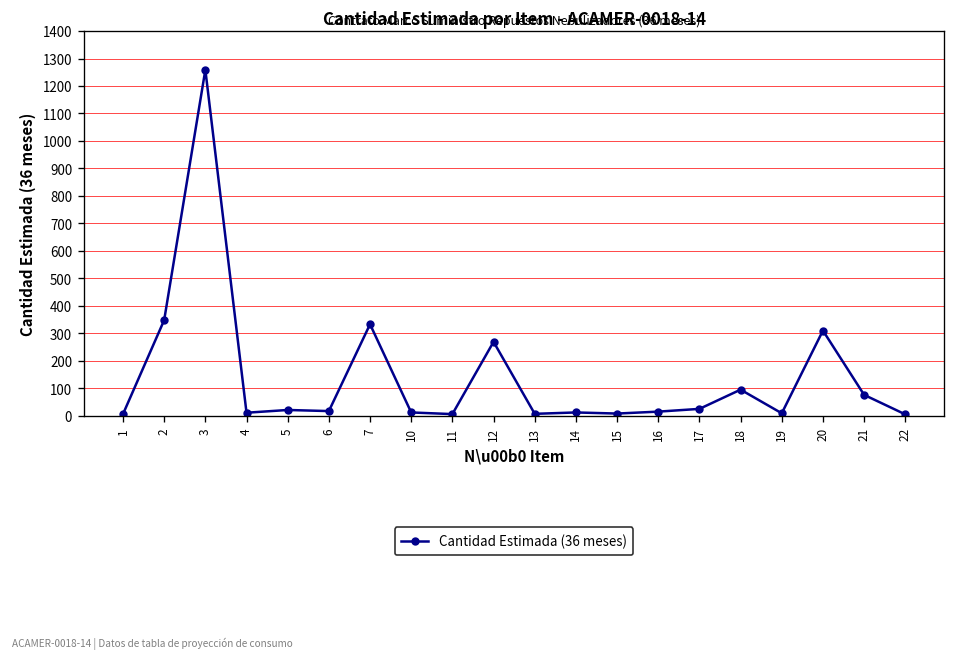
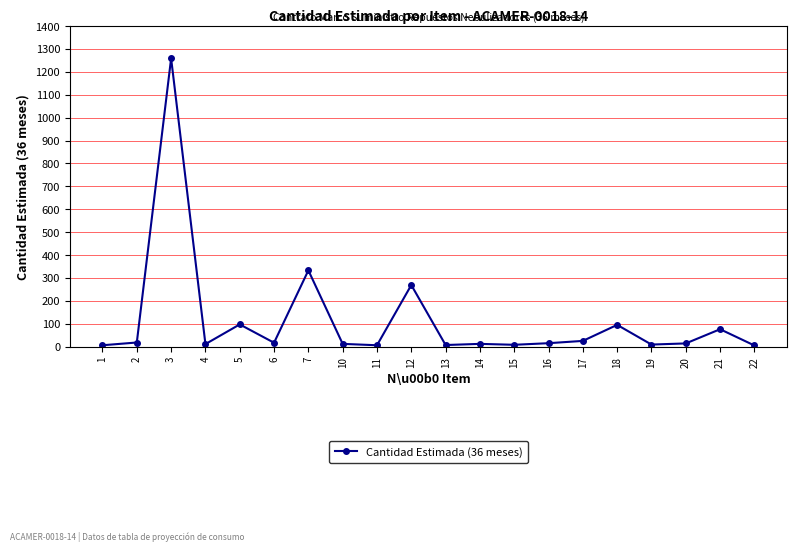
  {
    "1": 10,
-   "2": 350,
+   "2": 20,
    "3": 1260,
    "4": 10,
-   "5": 20,
+   "5": 100,
    "6": 20,
    "7": 330,
    "10": 10,
    "11": 10,
    "12": 270,
    "13": 10,
    "14": 10,
    "15": 10,
    "16": 20,
    "17": 30,
    "18": 100,
    "19": 10,
-   "20": 310,
+   "20": 10,
    "21": 80,
    "22": 10
  }
